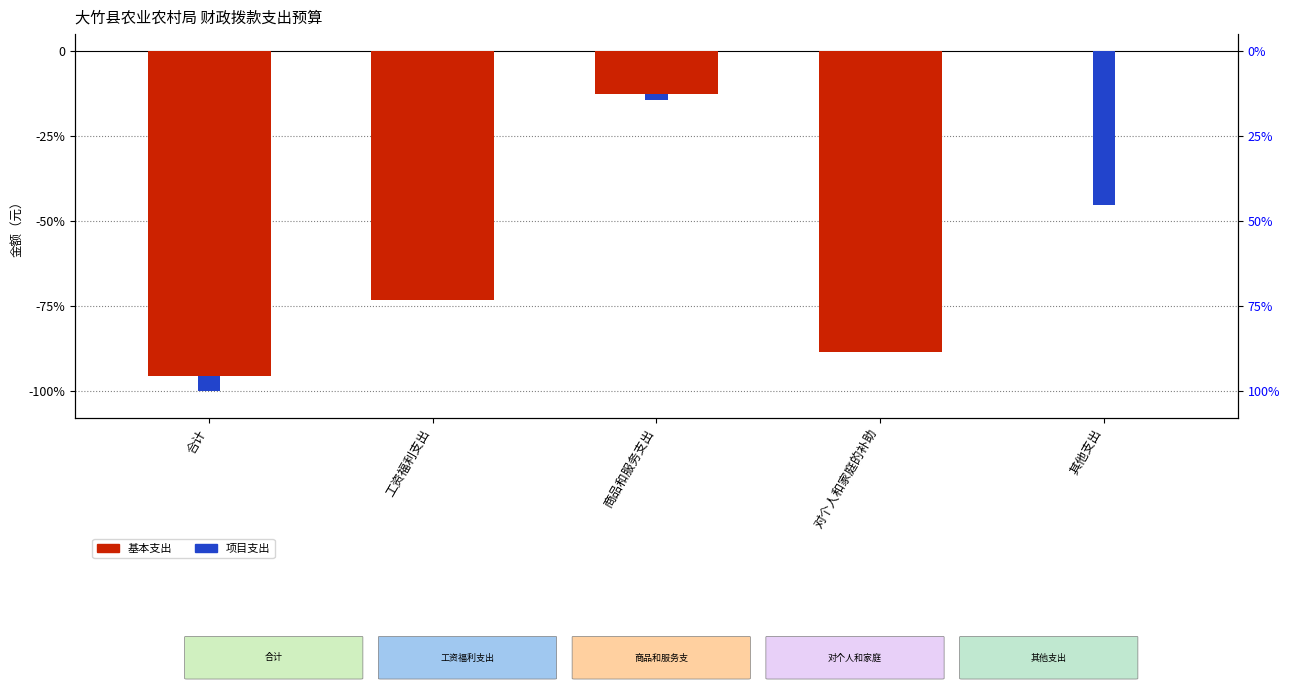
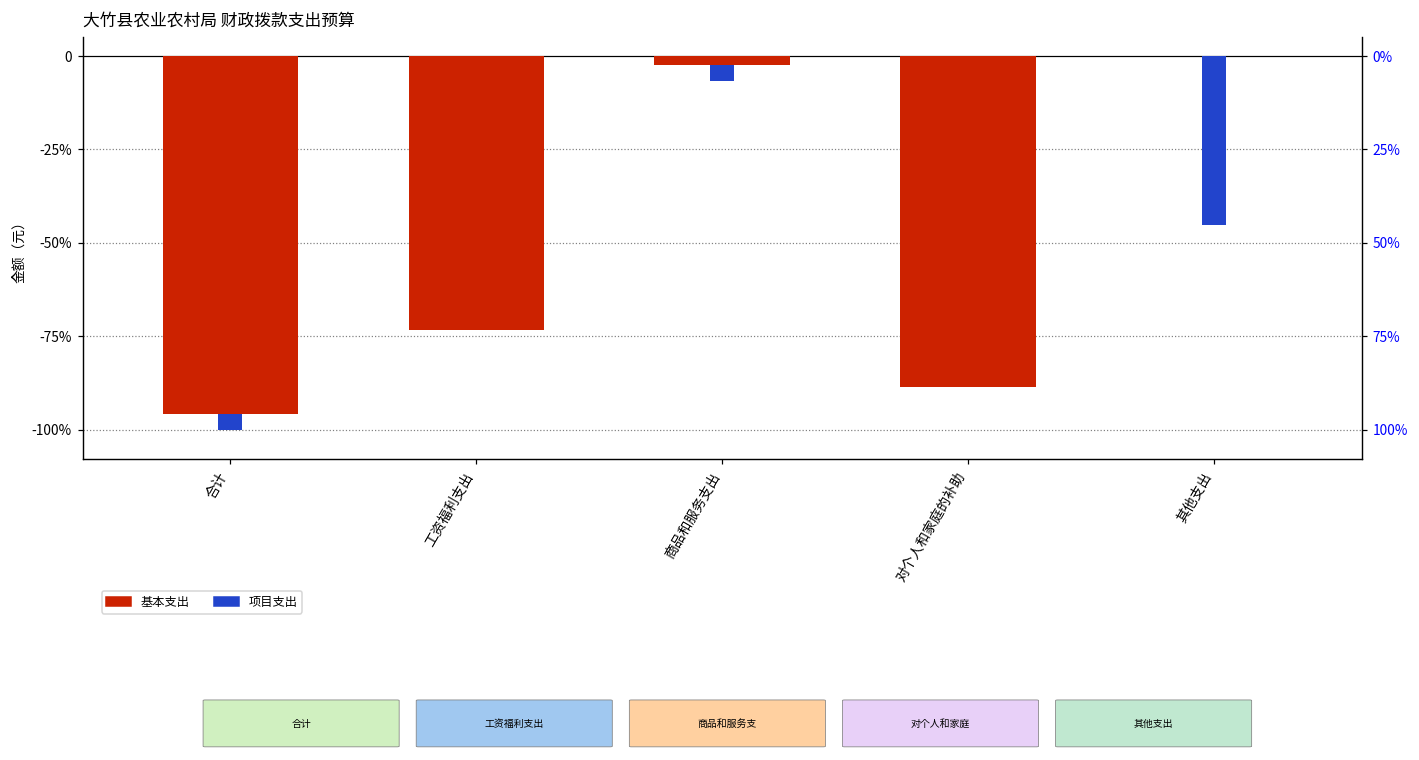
  {
    "基本支出": {
      "合计": "-96%",
      "工资福利支出": "-73%",
-     "商品和服务支出": "-13%",
+     "商品和服务支出": "-2%",
      "对个人和家庭的补助": "-89%",
      "其他支出": "0%"
    },
    "项目支出": {
      "合计": "-4%",
      "工资福利支出": "0%",
-     "商品和服务支出": "-2%",
+     "商品和服务支出": "-4%",
      "对个人和家庭的补助": "0%",
      "其他支出": "-45%"
    }
  }
